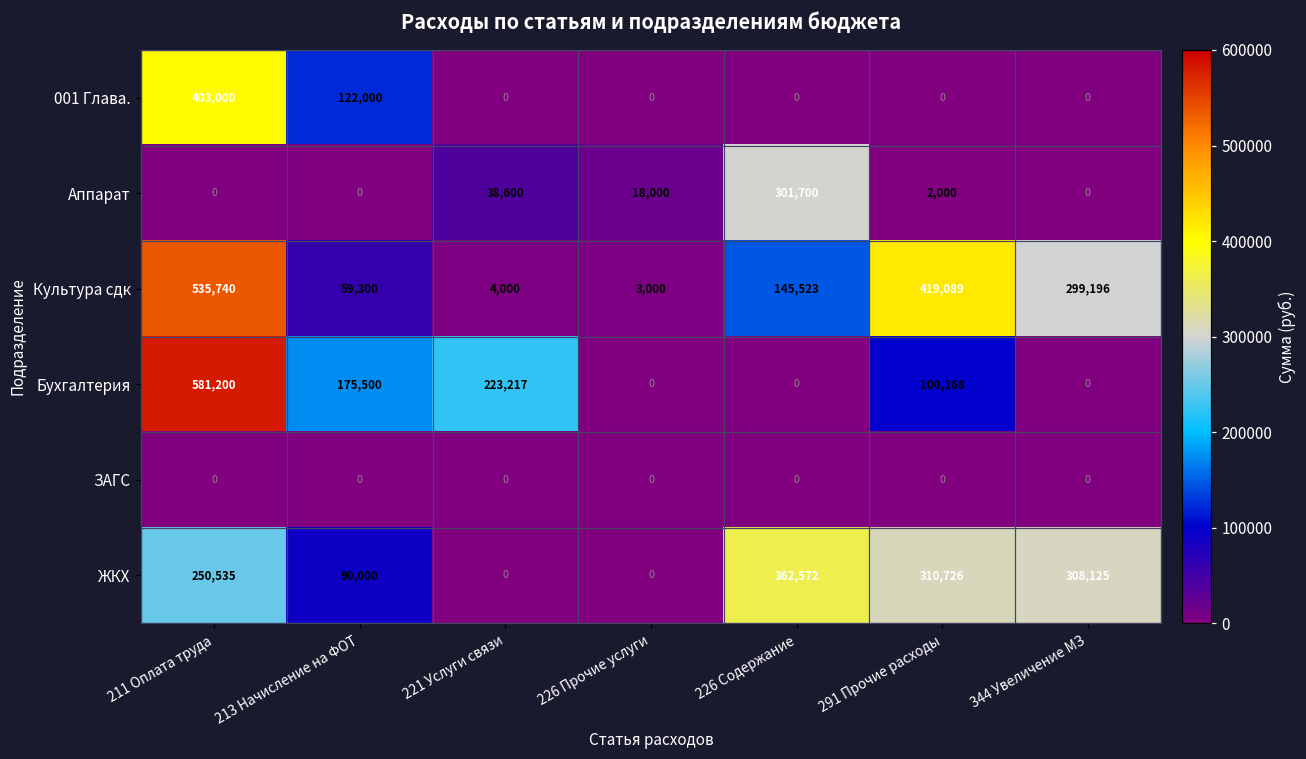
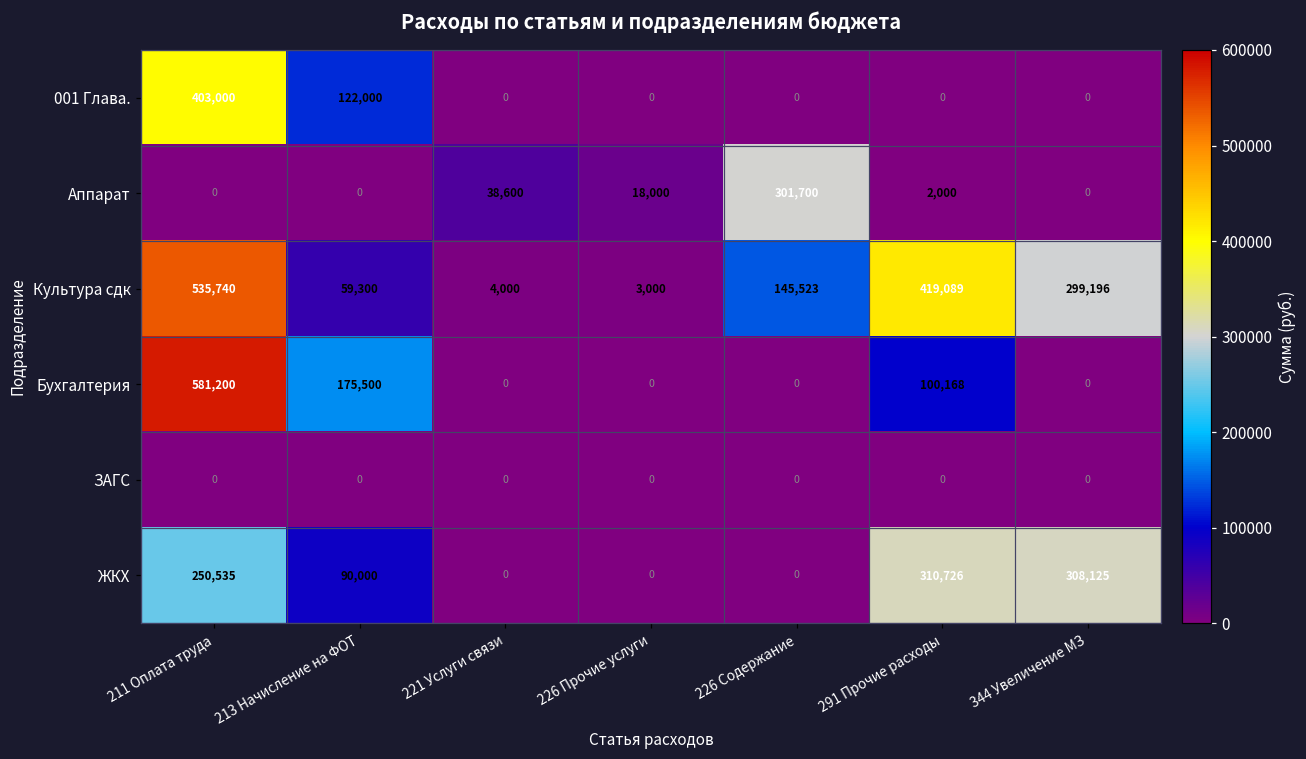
  {
    "001 Глава.": {
      "211 Оплата труда": "403,000",
      "213 Начисление на ФОТ": "122,000",
      "221 Услуги связи": "0",
      "226 Прочие услуги": "0",
      "226 Содержание": "0",
      "291 Прочие расходы": "0",
      "344 Увеличение МЗ": "0"
    },
    "Аппарат": {
      "211 Оплата труда": "0",
      "213 Начисление на ФОТ": "0",
      "221 Услуги связи": "38,600",
      "226 Прочие услуги": "18,000",
      "291 Прочие расходы": "2,000",
      "344 Увеличение МЗ": "0"
    },
    "Культура сдк": {
      "211 Оплата труда": "535,740",
      "213 Начисление на ФОТ": "59,300",
      "221 Услуги связи": "4,000",
      "226 Прочие услуги": "3,000",
      "226 Содержание": "145,523",
      "291 Прочие расходы": "419,089",
      "344 Увеличение МЗ": "299,196"
    },
    "Бухгалтерия": {
      "211 Оплата труда": "581,200",
      "213 Начисление на ФОТ": "175,500",
-     "221 Услуги связи": "223,217",
+     "221 Услуги связи": "0",
      "226 Прочие услуги": "0",
      "226 Содержание": "0",
      "291 Прочие расходы": "100,168",
      "344 Увеличение МЗ": "0"
    },
    "ЗАГС": {
      "211 Оплата труда": "0",
      "213 Начисление на ФОТ": "0",
      "221 Услуги связи": "0",
      "226 Прочие услуги": "0",
      "226 Содержание": "0",
      "291 Прочие расходы": "0",
      "344 Увеличение МЗ": "0"
    },
    "ЖКХ": {
      "211 Оплата труда": "250,535",
      "213 Начисление на ФОТ": "90,000",
      "221 Услуги связи": "0",
      "226 Прочие услуги": "0",
-     "226 Содержание": "362,572",
+     "226 Содержание": "0",
      "291 Прочие расходы": "310,726",
      "344 Увеличение МЗ": "308,125"
    }
  }
